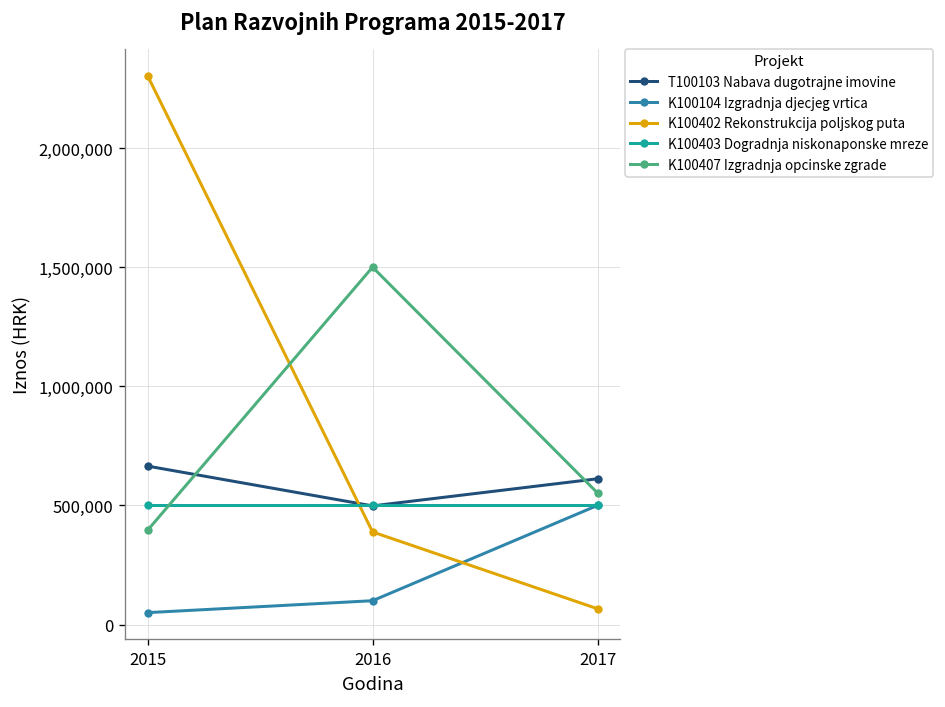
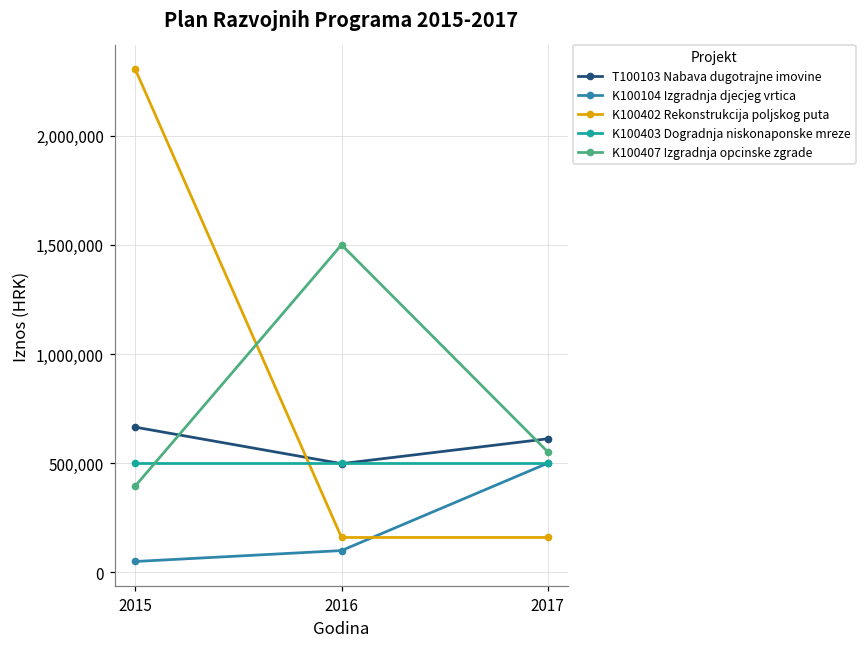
  {
    "T100103 Nabava dugotrajne imovine": {
      "2015": "670,000",
      "2017": "610,000"
    },
    "K100402 Rekonstrukcija poljskog puta": {
      "2015": "2,300,000",
-     "2016": "390,000",
-     "2017": "70,000"
+     "2016": "160,000",
+     "2017": "160,000"
    },
    "K100407 Izgradnja opcinske zgrade": {
      "2015": "400,000",
      "2016": "1,500,000",
      "2017": "550,000"
    }
  }
